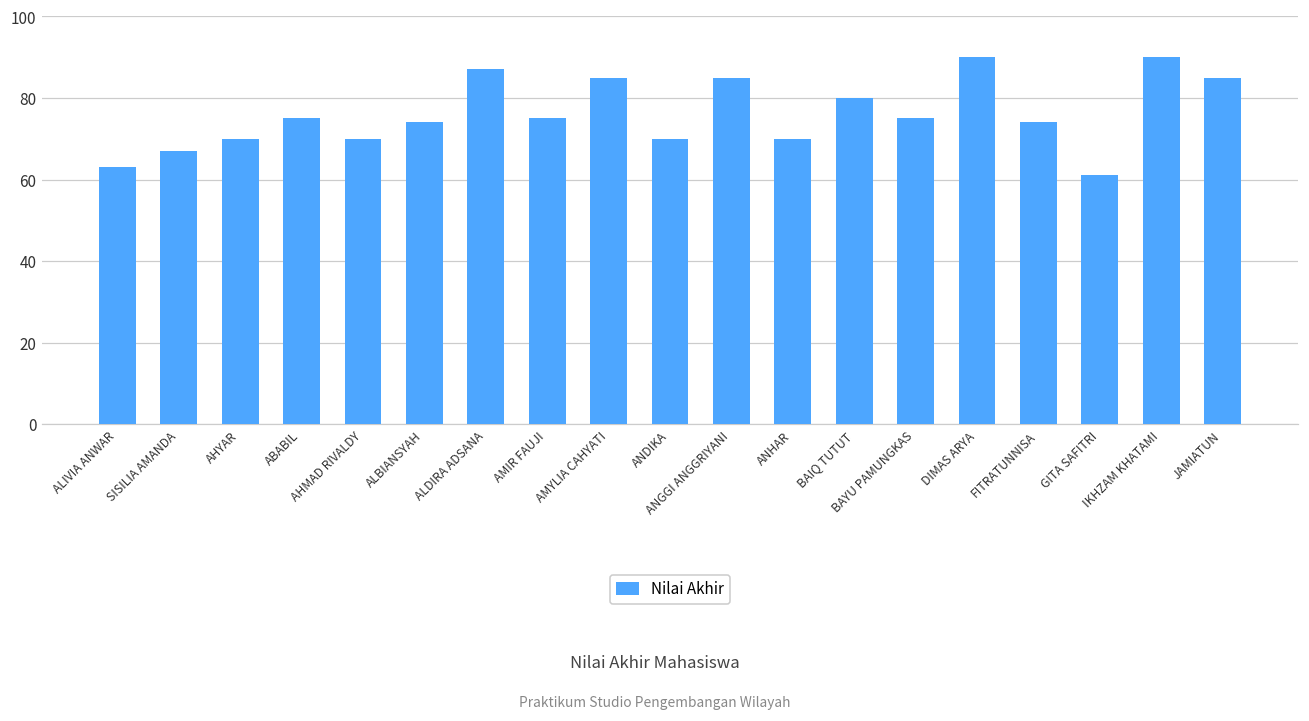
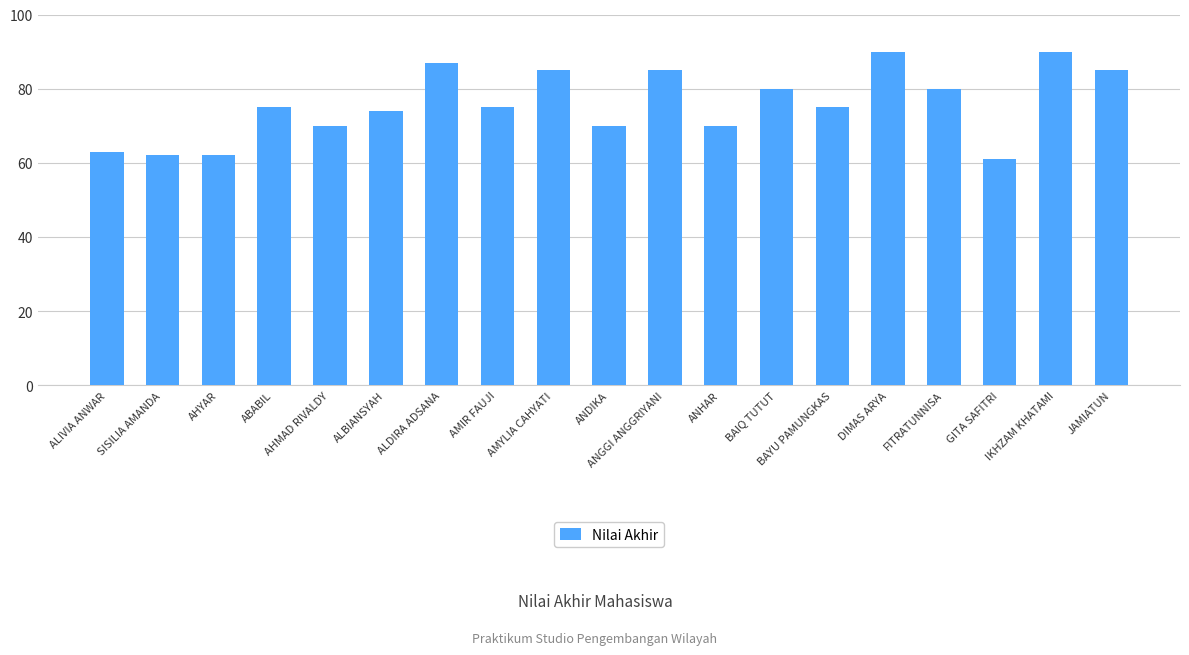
  {
    "ALIVIA ANWAR": 63,
-   "SISILIA AMANDA": 67,
-   "AHYAR": 70,
+   "SISILIA AMANDA": 62,
+   "AHYAR": 62,
    "ABABIL": 75,
    "AHMAD RIVALDY": 70,
    "ALBIANSYAH": 74,
    "ALDIRA ADSANA": 87,
    "AMIR FAUJI": 75,
    "AMYLIA CAHYATI": 85,
    "ANDIKA": 70,
    "ANGGI ANGGRIYANI": 85,
    "ANHAR": 70,
    "BAIQ TUTUT": 80,
    "BAYU PAMUNGKAS": 75,
    "DIMAS ARYA": 90,
-   "FITRATUNNISA": 74,
+   "FITRATUNNISA": 80,
    "GITA SAFITRI": 61,
    "IKHZAM KHATAMI": 90,
    "JAMIATUN": 85
  }
